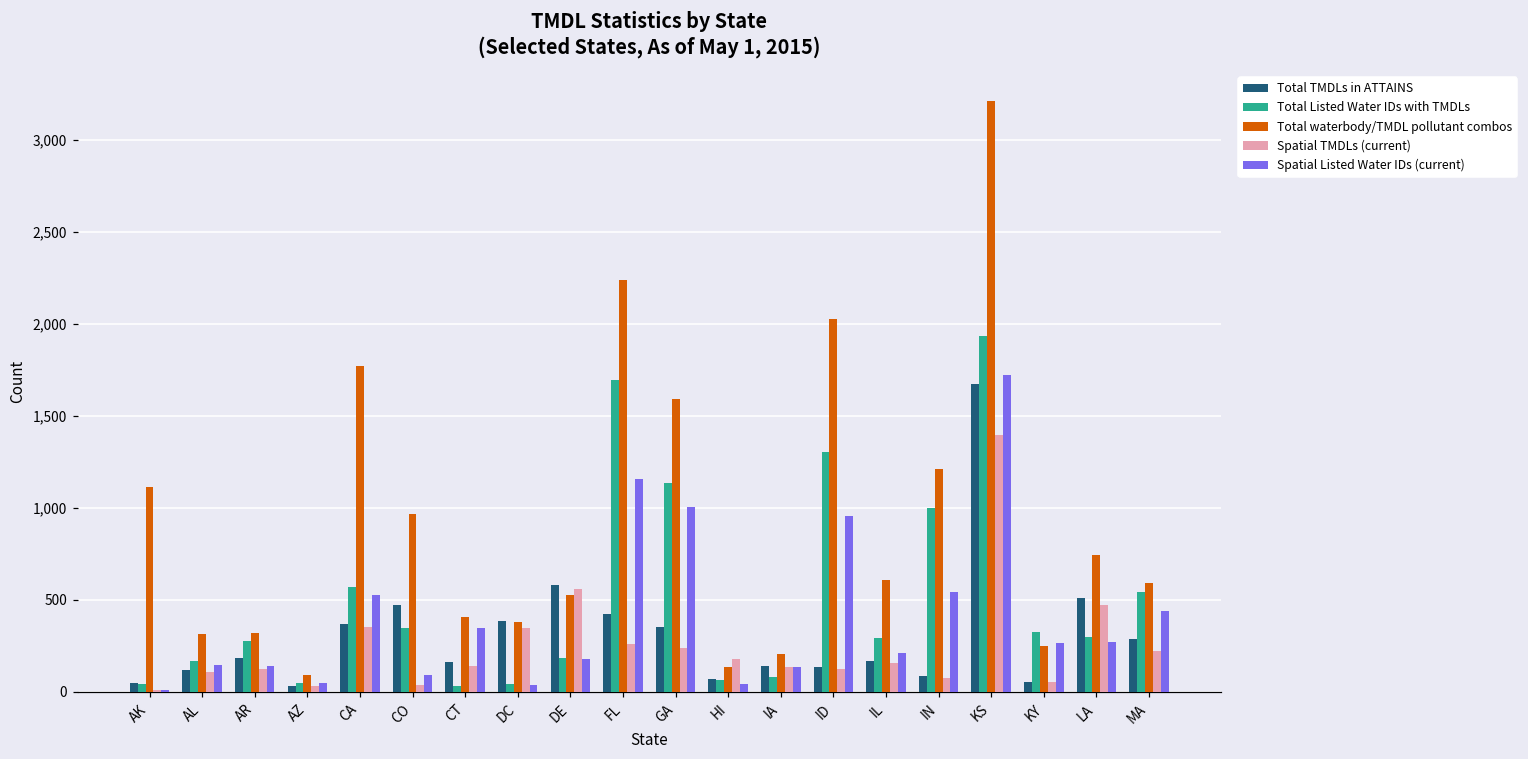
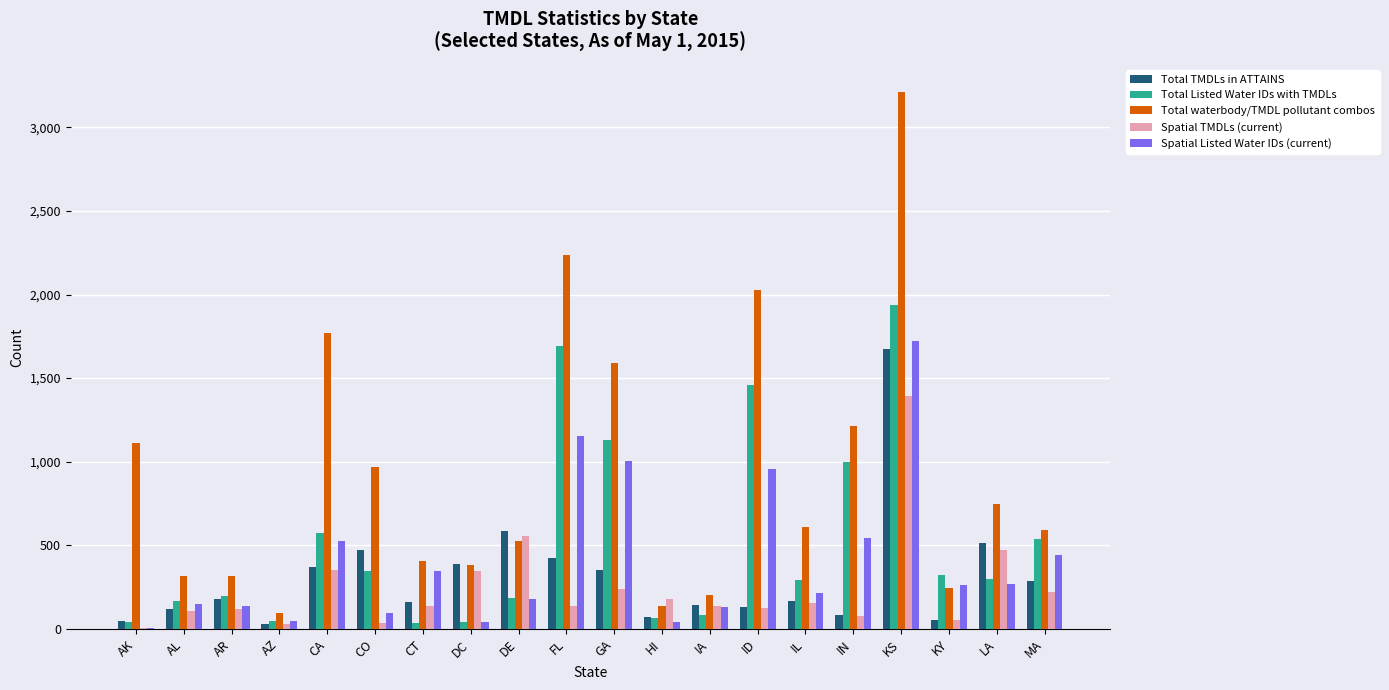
  {
    "Total TMDLs in ATTAINS": {
      "AK": "50",
      "AL": "120",
      "AR": "180",
      "AZ": "30",
      "CA": "370",
      "CO": "480",
      "CT": "160",
      "DC": "390",
      "DE": "580",
      "FL": "420",
      "GA": "350",
      "HI": "70",
      "IA": "140",
      "ID": "130",
      "IL": "170",
      "IN": "90",
      "KS": "1,670",
      "KY": "60",
      "LA": "510",
      "MA": "290"
    },
    "Total Listed Water IDs with TMDLs": {
      "AK": "40",
      "AL": "170",
-     "AR": "280",
+     "AR": "200",
      "AZ": "50",
      "CA": "570",
      "CO": "350",
      "CT": "30",
      "DC": "40",
      "DE": "190",
      "FL": "1,690",
      "GA": "1,130",
      "HI": "70",
      "IA": "80",
-     "ID": "1,310",
+     "ID": "1,460",
      "IL": "290",
      "IN": "1,000",
      "KS": "1,940",
      "KY": "320",
      "LA": "300",
      "MA": "540"
    },
    "Total waterbody/TMDL pollutant combos": {
      "AK": "1,110",
      "AL": "310",
      "AR": "320",
      "AZ": "90",
      "CA": "1,770",
      "CO": "970",
      "CT": "410",
      "DC": "380",
      "DE": "530",
      "FL": "2,240",
      "GA": "1,590",
      "HI": "140",
      "IA": "210",
      "ID": "2,030",
      "IL": "610",
      "IN": "1,210",
      "KS": "3,210",
      "KY": "250",
      "LA": "750",
      "MA": "590"
    },
    "Spatial TMDLs (current)": {
      "AL": "110",
      "AR": "120",
      "AZ": "30",
      "CA": "350",
      "CO": "40",
      "CT": "140",
      "DC": "350",
      "DE": "560",
-     "FL": "260",
+     "FL": "140",
      "GA": "240",
      "HI": "180",
      "IA": "140",
      "ID": "120",
      "IL": "160",
      "IN": "80",
      "KS": "1,390",
      "KY": "50",
      "LA": "470",
      "MA": "220"
    },
    "Spatial Listed Water IDs (current)": {
      "AL": "150",
      "AR": "140",
      "AZ": "50",
      "CA": "520",
      "CO": "90",
      "CT": "350",
      "DC": "40",
      "DE": "180",
      "FL": "1,160",
      "GA": "1,000",
      "HI": "40",
      "IA": "130",
      "ID": "960",
      "IL": "210",
      "IN": "550",
      "KS": "1,720",
      "KY": "260",
      "LA": "270",
      "MA": "440"
    }
  }
